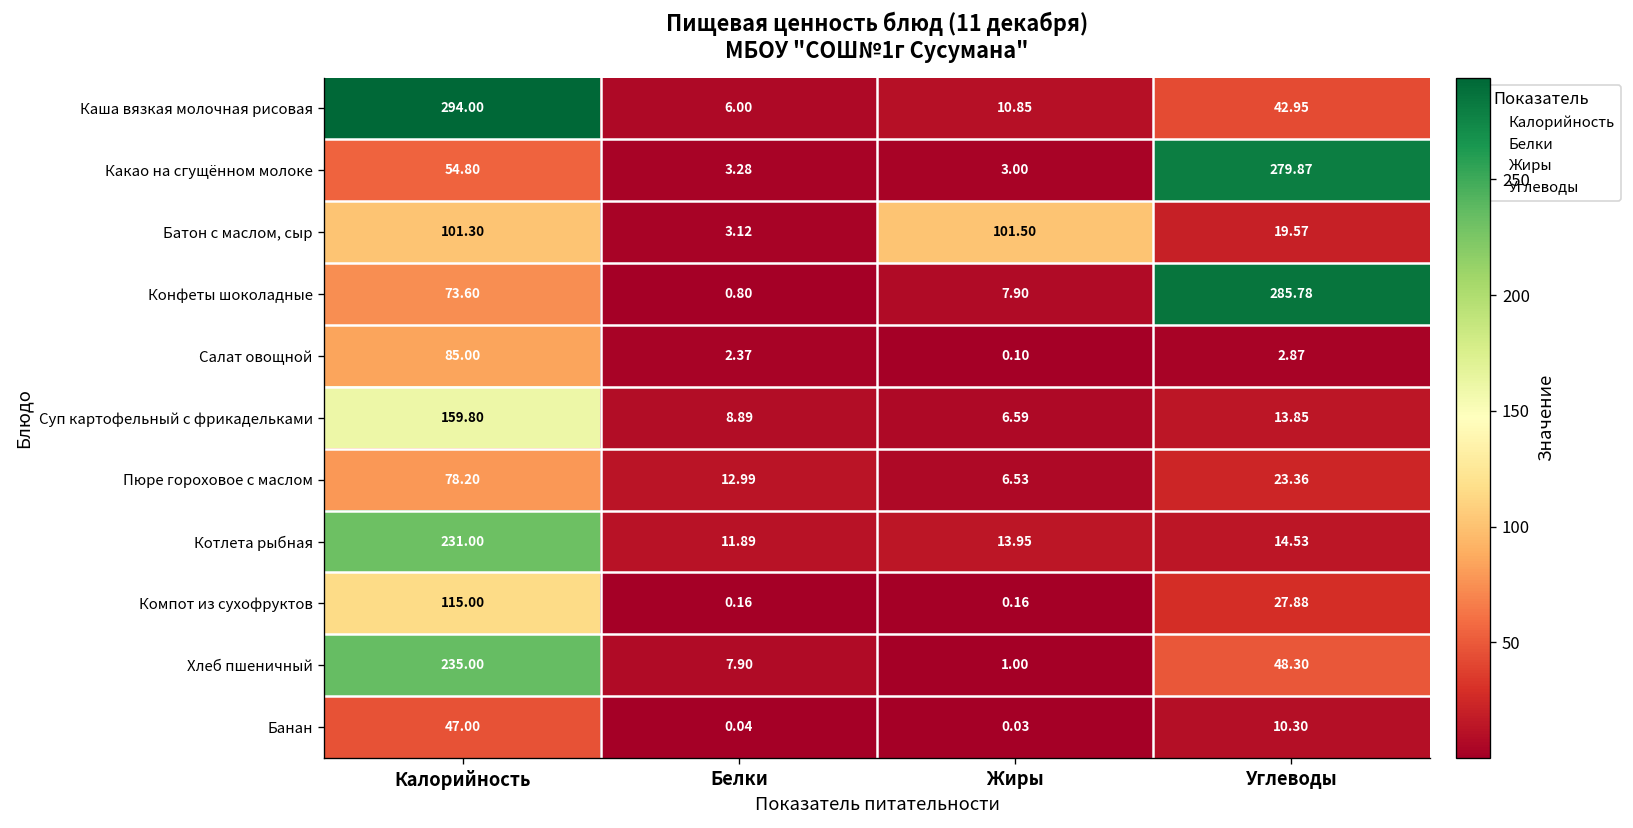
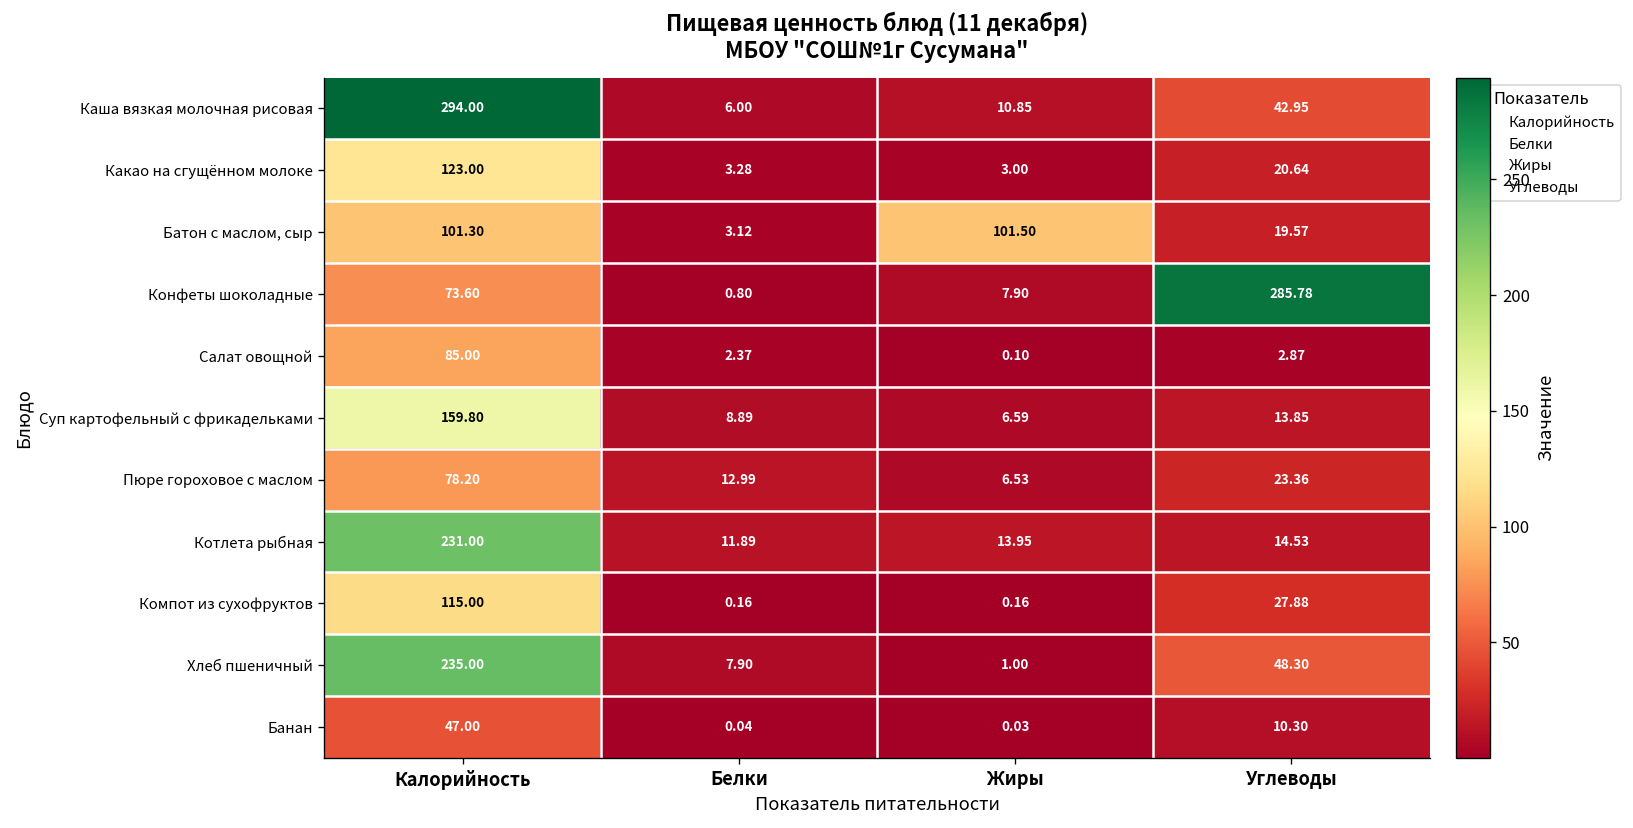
  {
    "Каша вязкая молочная рисовая": {
      "Калорийность": 294.00,
      "Белки": 6.00,
      "Жиры": 10.85,
      "Углеводы": 42.95
    },
    "Какао на сгущённом молоке": {
-     "Калорийность": 54.80,
+     "Калорийность": 123.00,
      "Белки": 3.28,
      "Жиры": 3.00,
-     "Углеводы": 279.87
+     "Углеводы": 20.64
    },
    "Батон с маслом, сыр": {
      "Калорийность": 101.30,
      "Белки": 3.12,
      "Жиры": 101.50,
      "Углеводы": 19.57
    },
    "Конфеты шоколадные": {
      "Калорийность": 73.60,
      "Белки": 0.80,
      "Жиры": 7.90,
      "Углеводы": 285.78
    },
    "Салат овощной": {
      "Калорийность": 85.00,
      "Белки": 2.37,
      "Жиры": 0.10,
      "Углеводы": 2.87
    },
    "Суп картофельный с фрикадельками": {
      "Калорийность": 159.80,
      "Белки": 8.89,
      "Жиры": 6.59,
      "Углеводы": 13.85
    },
    "Пюре гороховое с маслом": {
      "Калорийность": 78.20,
      "Белки": 12.99,
      "Жиры": 6.53,
      "Углеводы": 23.36
    },
    "Котлета рыбная": {
      "Калорийность": 231.00,
      "Белки": 11.89,
      "Жиры": 13.95,
      "Углеводы": 14.53
    },
    "Компот из сухофруктов": {
      "Калорийность": 115.00,
      "Белки": 0.16,
      "Жиры": 0.16,
      "Углеводы": 27.88
    },
    "Хлеб пшеничный": {
      "Калорийность": 235.00,
      "Белки": 7.90,
      "Жиры": 1.00,
      "Углеводы": 48.30
    },
    "Банан": {
      "Калорийность": 47.00,
      "Белки": 0.04,
      "Жиры": 0.03,
      "Углеводы": 10.30
    }
  }
